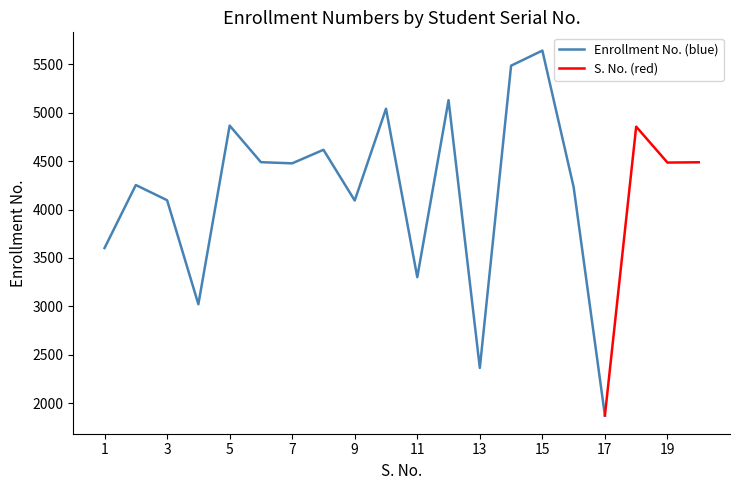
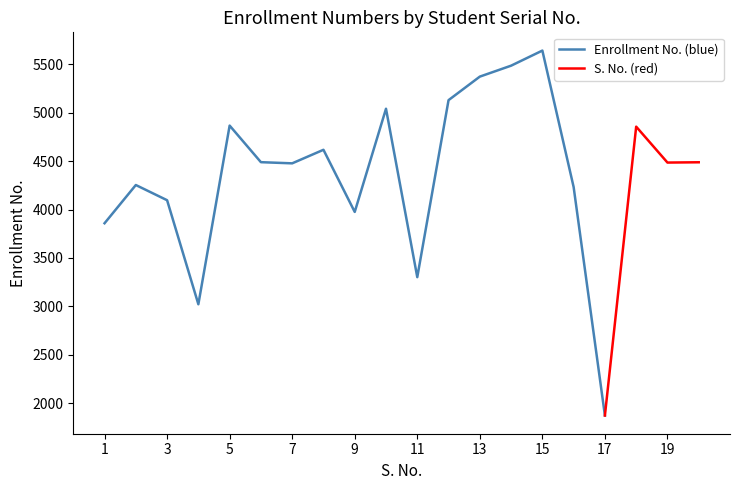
  {
    "Enrollment No. (blue)": {
-     "1": 3600,
+     "1": 3900,
      "3": 4100,
      "5": 4900,
      "7": 4500,
-     "9": 4100,
+     "9": 4000,
      "11": 3300,
-     "13": 2400,
+     "13": 5400,
      "15": 5600
    },
    "S. No. (red)": {
      "19": 4500
    }
  }
